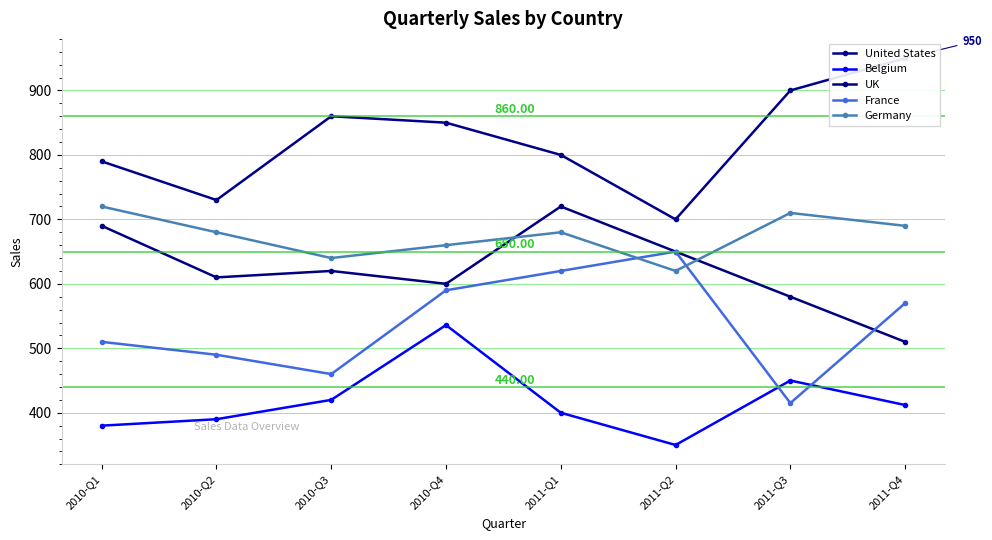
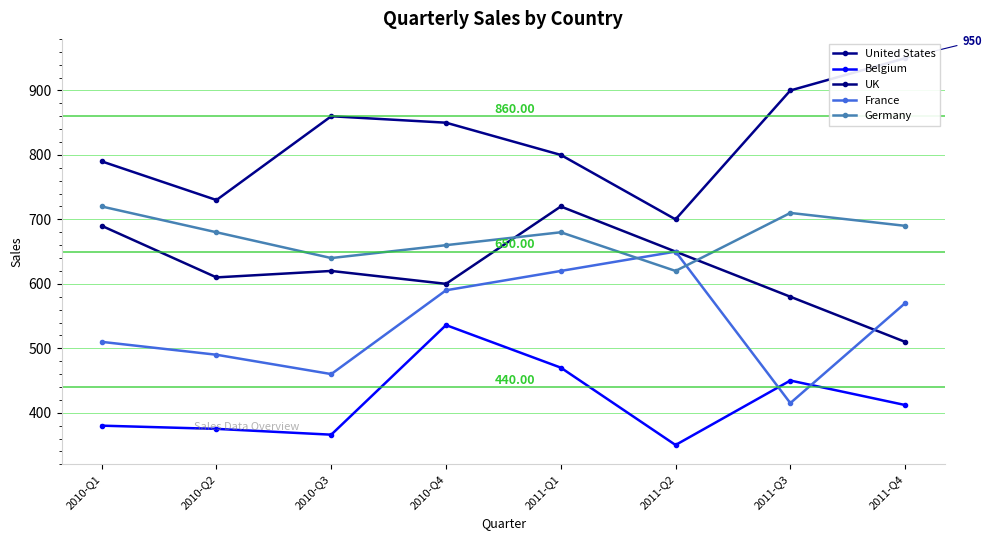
  {
    "Belgium": {
      "2010-Q1": 380,
-     "2010-Q2": 390,
-     "2010-Q3": 420,
+     "2010-Q2": 380,
+     "2010-Q3": 370,
      "2010-Q4": 540,
-     "2011-Q1": 400,
+     "2011-Q1": 470,
      "2011-Q2": 350,
      "2011-Q3": 450,
      "2011-Q4": 410
    }
  }
